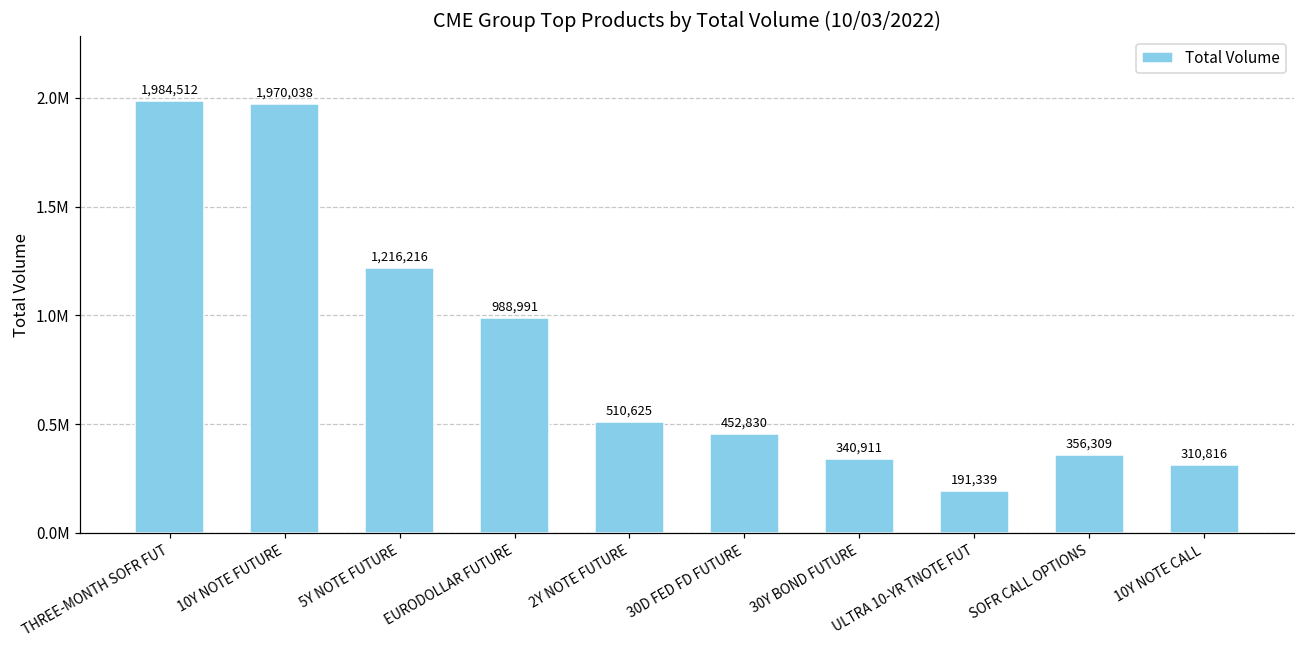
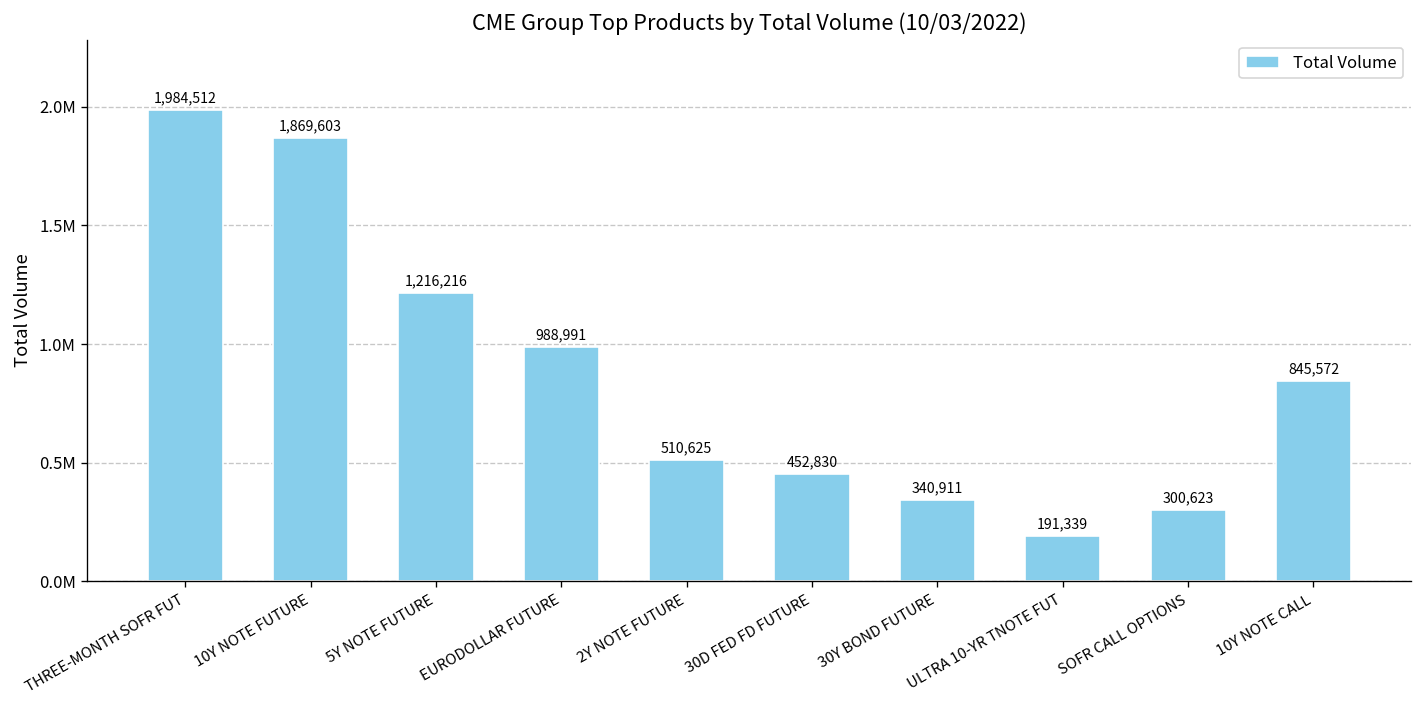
  {
    "THREE-MONTH SOFR FUT": "1,984,512",
-   "10Y NOTE FUTURE": "1,970,038",
+   "10Y NOTE FUTURE": "1,869,603",
    "5Y NOTE FUTURE": "1,216,216",
    "EURODOLLAR FUTURE": "988,991",
    "2Y NOTE FUTURE": "510,625",
    "30D FED FD FUTURE": "452,830",
    "30Y BOND FUTURE": "340,911",
    "ULTRA 10-YR TNOTE FUT": "191,339",
-   "SOFR CALL OPTIONS": "356,309",
-   "10Y NOTE CALL": "310,816"
+   "SOFR CALL OPTIONS": "300,623",
+   "10Y NOTE CALL": "845,572"
  }
